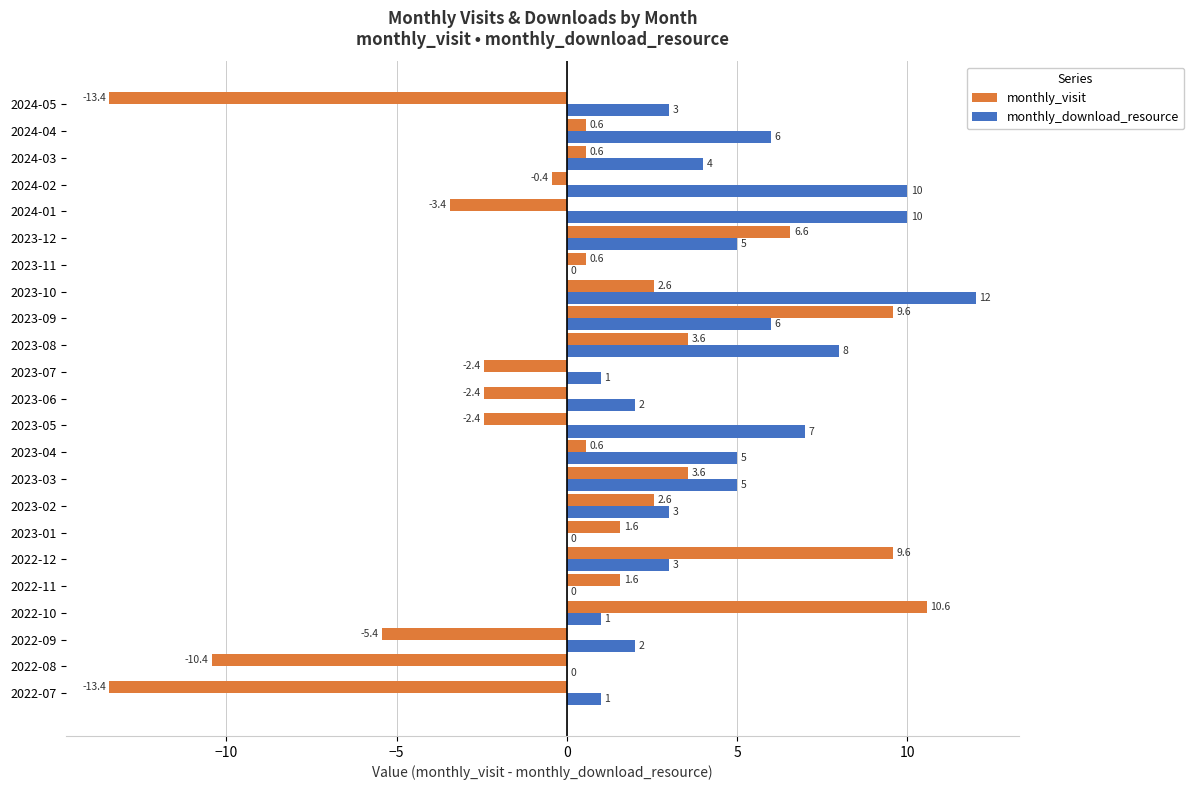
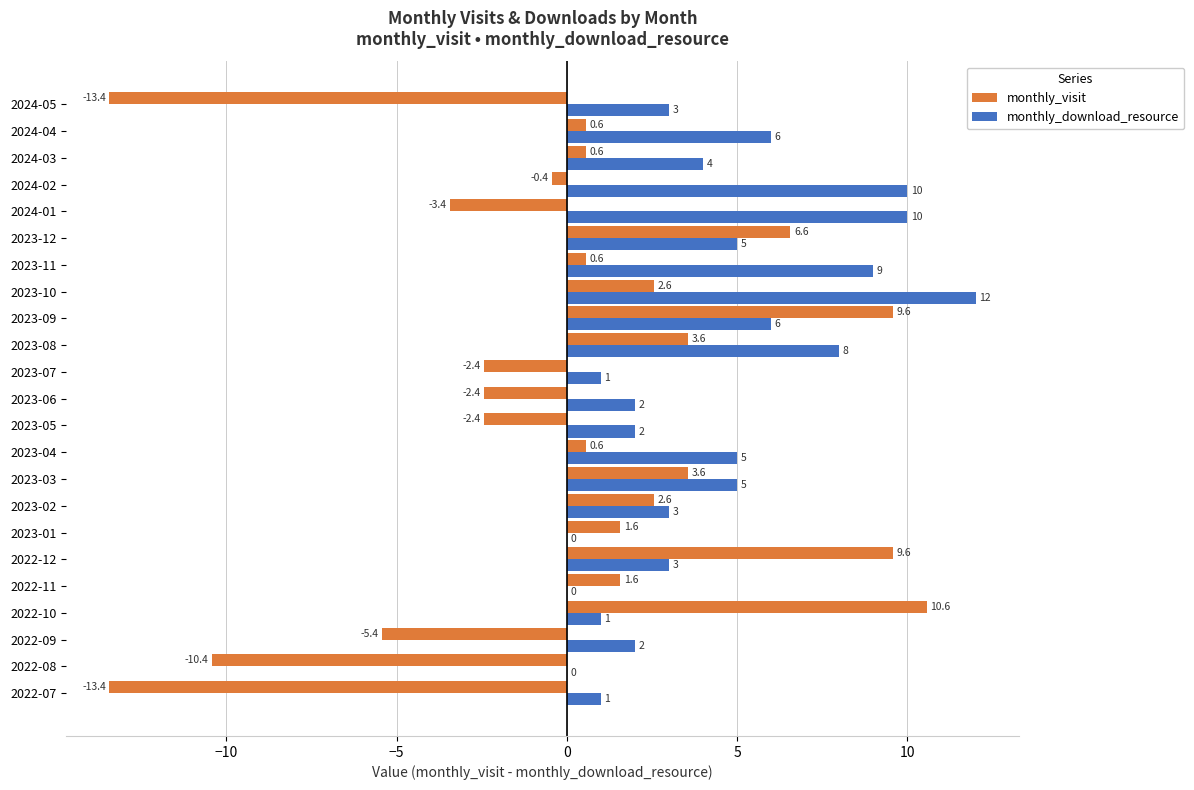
  {
    "monthly_visit": {
      "2024-05": -13.4,
      "2024-04": 0.6,
      "2024-03": 0.6,
      "2024-02": -0.4,
      "2024-01": -3.4,
      "2023-12": 6.6,
      "2023-11": 0.6,
      "2023-10": 2.6,
      "2023-09": 9.6,
      "2023-08": 3.6,
      "2023-07": -2.4,
      "2023-06": -2.4,
      "2023-05": -2.4,
      "2023-04": 0.6,
      "2023-03": 3.6,
      "2023-02": 2.6,
      "2023-01": 1.6,
      "2022-12": 9.6,
      "2022-11": 1.6,
      "2022-10": 10.6,
      "2022-09": -5.4,
      "2022-08": -10.4,
      "2022-07": -13.4
    },
    "monthly_download_resource": {
      "2024-05": 3,
      "2024-04": 6,
      "2024-03": 4,
      "2024-02": 10,
      "2024-01": 10,
      "2023-12": 5,
-     "2023-11": 0,
+     "2023-11": 9,
      "2023-10": 12,
      "2023-09": 6,
      "2023-08": 8,
      "2023-07": 1,
      "2023-06": 2,
-     "2023-05": 7,
+     "2023-05": 2,
      "2023-04": 5,
      "2023-03": 5,
      "2023-02": 3,
      "2023-01": 0,
      "2022-12": 3,
      "2022-11": 0,
      "2022-10": 1,
      "2022-09": 2,
      "2022-08": 0,
      "2022-07": 1
    }
  }
